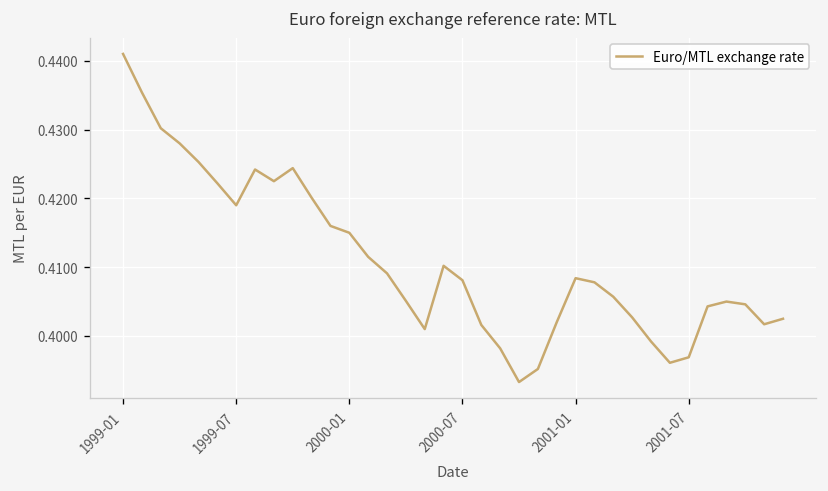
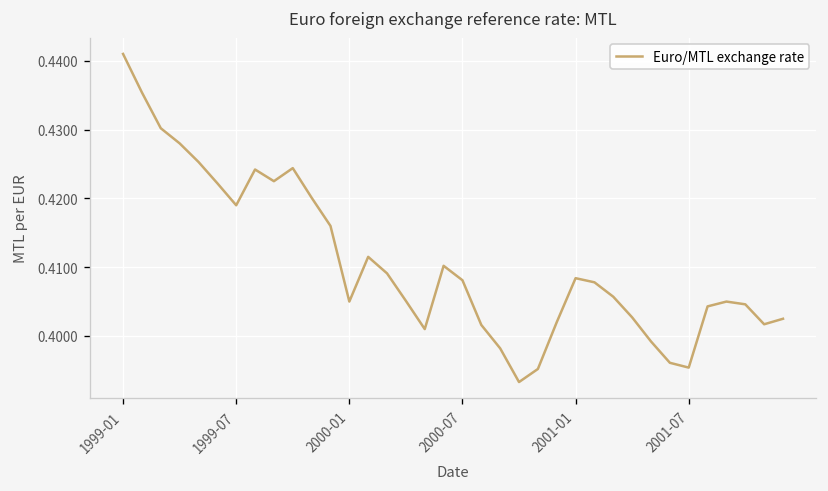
  {
    "1999-01": 0.441,
    "1999-07": 0.419,
-   "2000-01": 0.415,
+   "2000-01": 0.405,
    "2000-07": 0.408,
    "2001-01": 0.408,
-   "2001-07": 0.397
+   "2001-07": 0.395
  }
